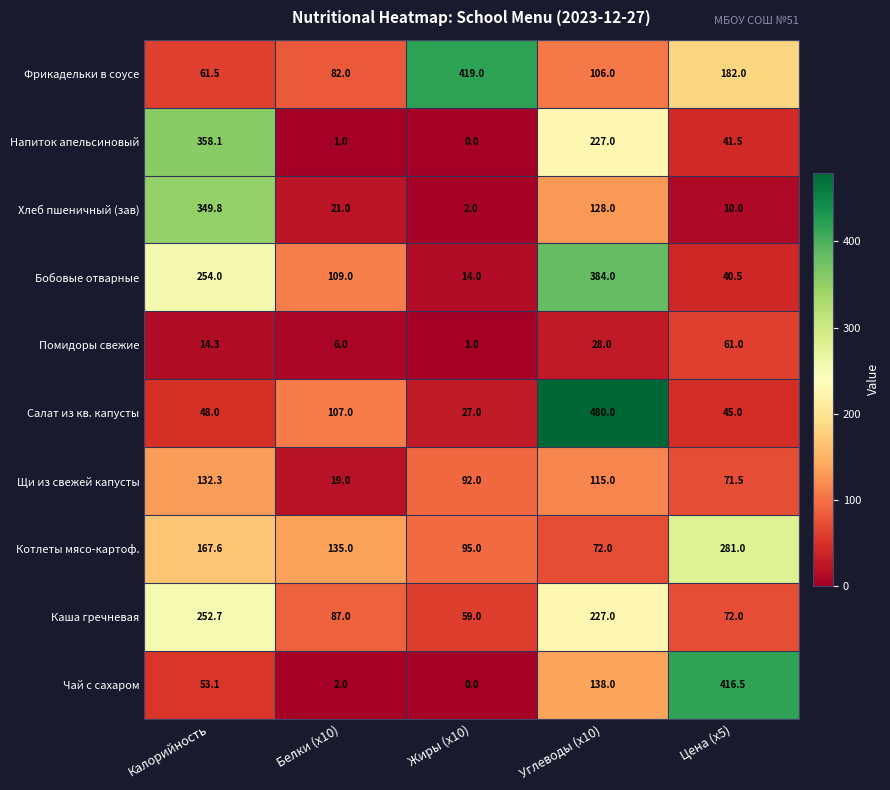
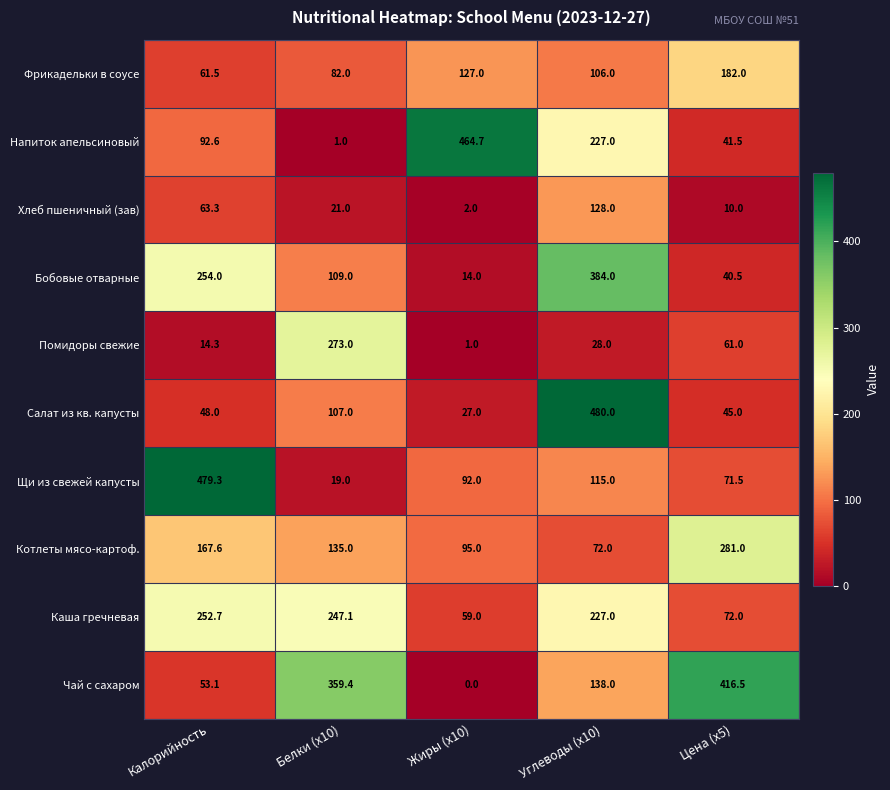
  {
    "Фрикадельки в соусе": {
      "Калорийность": 61.5,
      "Белки (х10)": 82.0,
-     "Жиры (х10)": 419.0,
+     "Жиры (х10)": 127.0,
      "Углеводы (х10)": 106.0,
      "Цена (х5)": 182.0
    },
    "Напиток апельсиновый": {
-     "Калорийность": 358.1,
+     "Калорийность": 92.6,
      "Белки (х10)": 1.0,
-     "Жиры (х10)": 0.0,
+     "Жиры (х10)": 464.7,
      "Углеводы (х10)": 227.0,
      "Цена (х5)": 41.5
    },
    "Хлеб пшеничный (зав)": {
-     "Калорийность": 349.8,
+     "Калорийность": 63.3,
      "Белки (х10)": 21.0,
      "Жиры (х10)": 2.0,
      "Углеводы (х10)": 128.0,
      "Цена (х5)": 10.0
    },
    "Бобовые отварные": {
      "Калорийность": 254.0,
      "Белки (х10)": 109.0,
      "Жиры (х10)": 14.0,
      "Углеводы (х10)": 384.0,
      "Цена (х5)": 40.5
    },
    "Помидоры свежие": {
      "Калорийность": 14.3,
-     "Белки (х10)": 6.0,
+     "Белки (х10)": 273.0,
      "Жиры (х10)": 1.0,
      "Углеводы (х10)": 28.0,
      "Цена (х5)": 61.0
    },
    "Салат из кв. капусты": {
      "Калорийность": 48.0,
      "Белки (х10)": 107.0,
      "Жиры (х10)": 27.0,
      "Углеводы (х10)": 480.0,
      "Цена (х5)": 45.0
    },
    "Щи из свежей капусты": {
-     "Калорийность": 132.3,
+     "Калорийность": 479.3,
      "Белки (х10)": 19.0,
      "Жиры (х10)": 92.0,
      "Углеводы (х10)": 115.0,
      "Цена (х5)": 71.5
    },
    "Котлеты мясо-картоф.": {
      "Калорийность": 167.6,
      "Белки (х10)": 135.0,
      "Жиры (х10)": 95.0,
      "Углеводы (х10)": 72.0,
      "Цена (х5)": 281.0
    },
    "Каша гречневая": {
      "Калорийность": 252.7,
-     "Белки (х10)": 87.0,
+     "Белки (х10)": 247.1,
      "Жиры (х10)": 59.0,
      "Углеводы (х10)": 227.0,
      "Цена (х5)": 72.0
    },
    "Чай с сахаром": {
      "Калорийность": 53.1,
-     "Белки (х10)": 2.0,
+     "Белки (х10)": 359.4,
      "Жиры (х10)": 0.0,
      "Углеводы (х10)": 138.0,
      "Цена (х5)": 416.5
    }
  }
